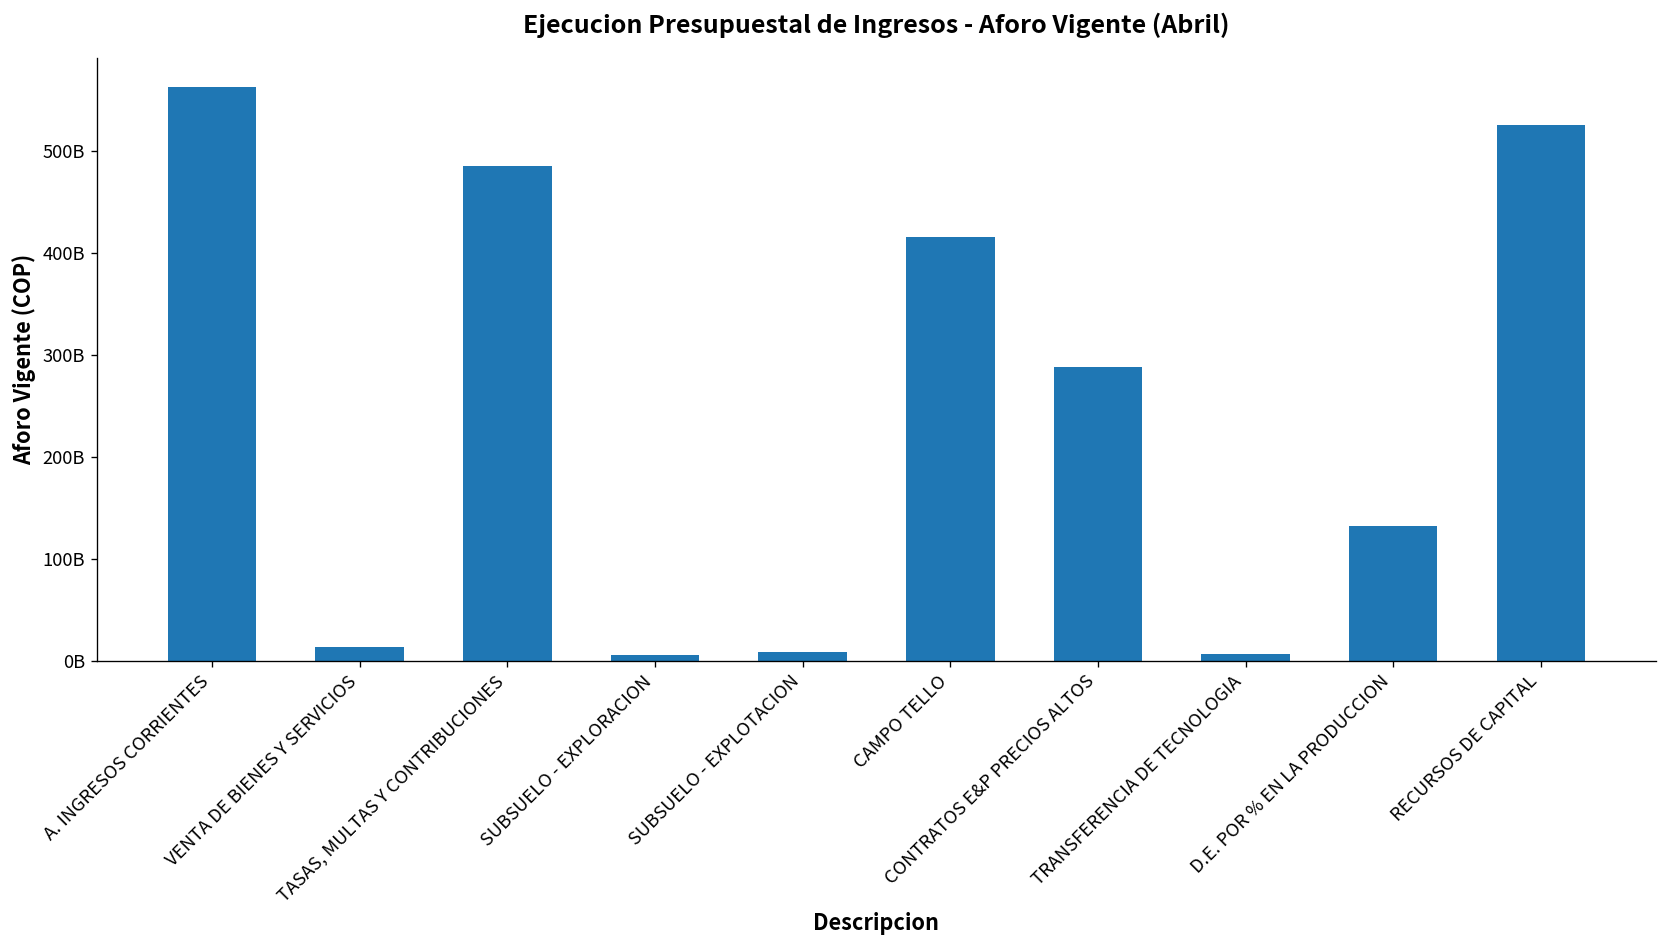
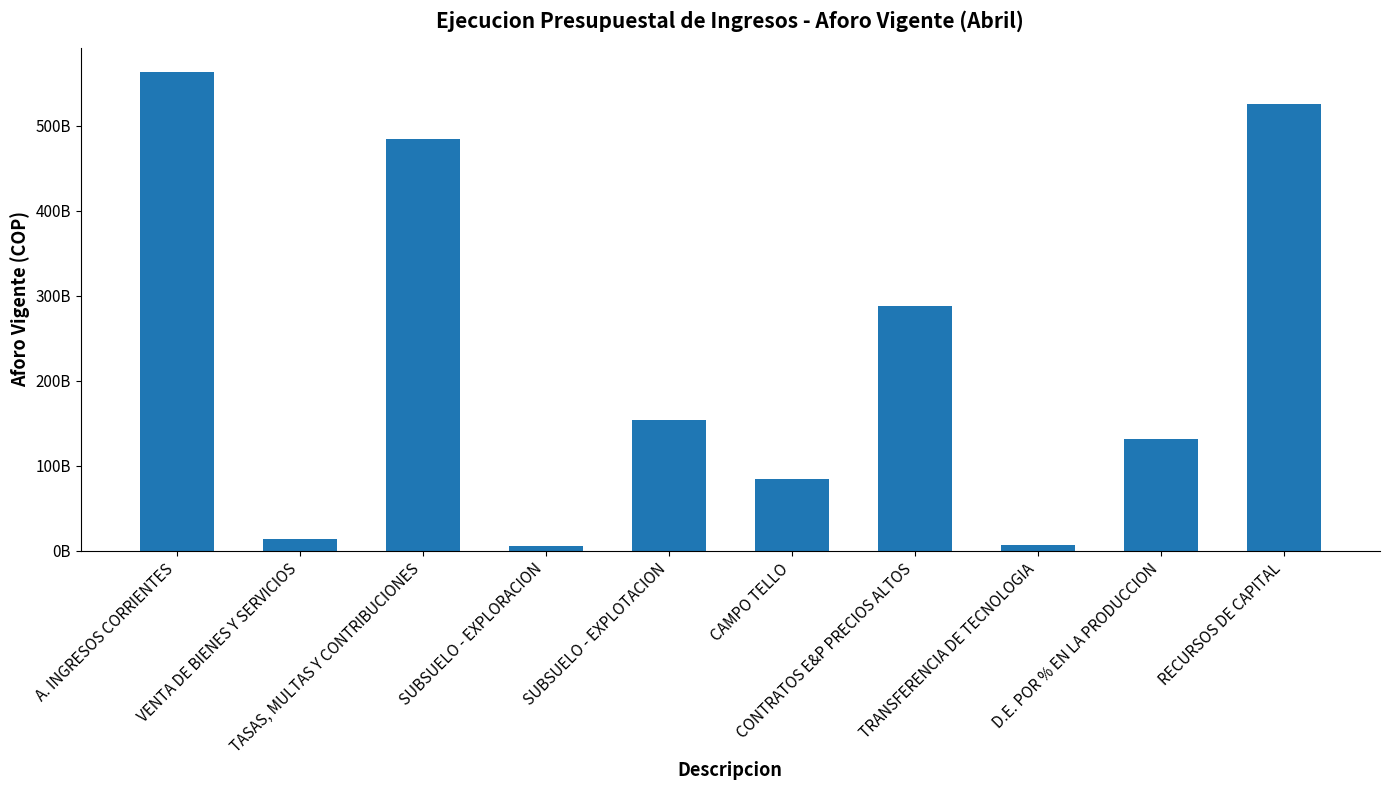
  {
    "A. INGRESOS CORRIENTES": 560000000000,
    "VENTA DE BIENES Y SERVICIOS": 10000000000,
    "TASAS, MULTAS Y CONTRIBUCIONES": 480000000000,
    "SUBSUELO - EXPLORACION": 10000000000,
-   "SUBSUELO - EXPLOTACION": 10000000000,
-   "CAMPO TELLO": 420000000000,
+   "SUBSUELO - EXPLOTACION": 150000000000,
+   "CAMPO TELLO": 80000000000,
    "CONTRATOS E&P PRECIOS ALTOS": 290000000000,
    "TRANSFERENCIA DE TECNOLOGIA": 10000000000,
    "D.E. POR % EN LA PRODUCCION": 130000000000,
    "RECURSOS DE CAPITAL": 520000000000
  }
